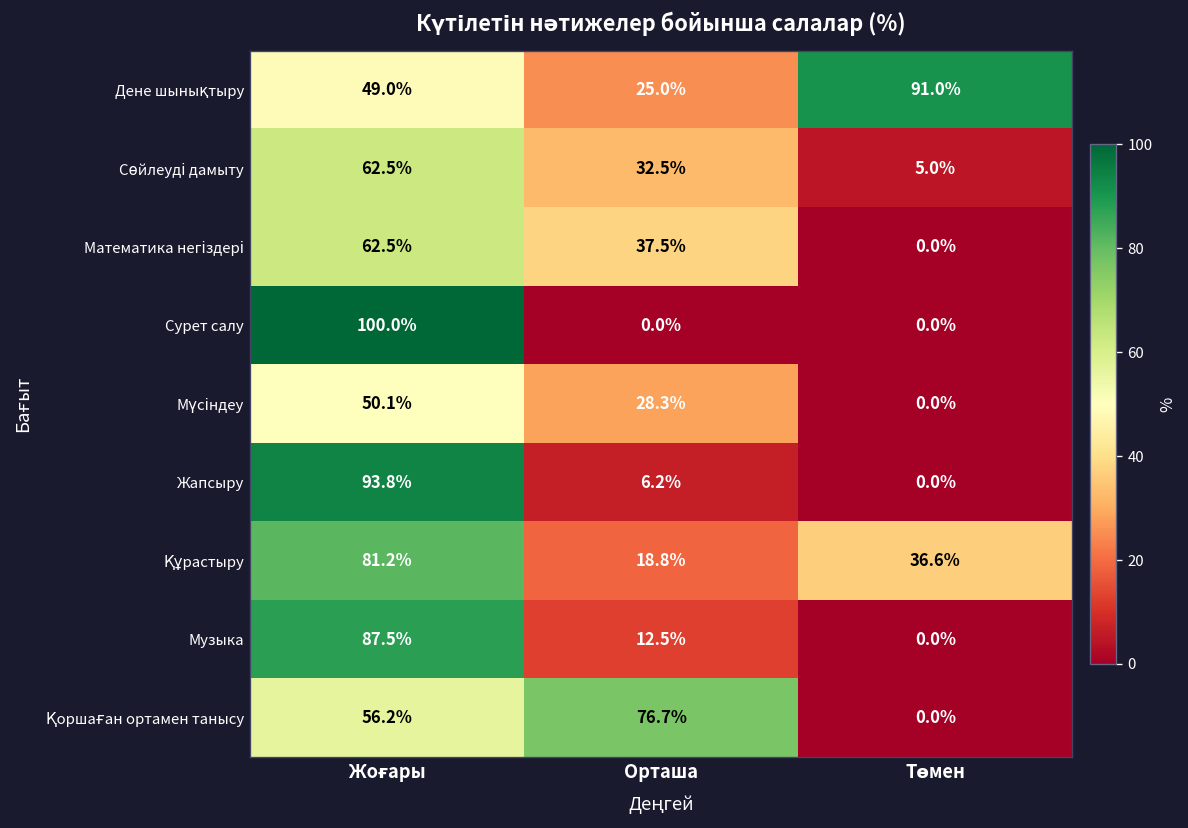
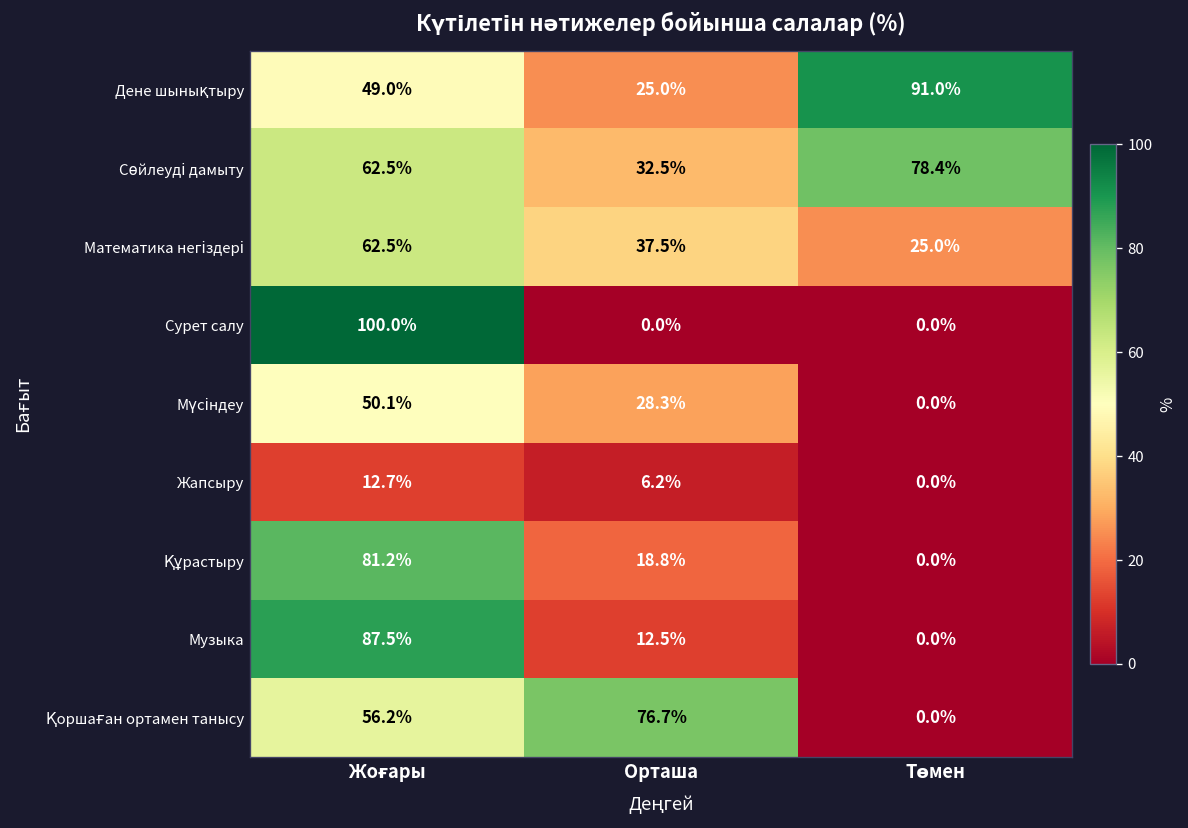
  {
    "Дене шынықтыру": {
      "Жоғары": "49.0%",
      "Орташа": "25.0%",
      "Төмен": "91.0%"
    },
    "Сөйлеуді дамыту": {
      "Жоғары": "62.5%",
      "Орташа": "32.5%",
-     "Төмен": "5.0%"
+     "Төмен": "78.4%"
    },
    "Математика негіздері": {
      "Жоғары": "62.5%",
      "Орташа": "37.5%",
-     "Төмен": "0.0%"
+     "Төмен": "25.0%"
    },
    "Сурет салу": {
      "Жоғары": "100.0%",
      "Орташа": "0.0%",
      "Төмен": "0.0%"
    },
    "Мүсіндеу": {
      "Жоғары": "50.1%",
      "Орташа": "28.3%",
      "Төмен": "0.0%"
    },
    "Жапсыру": {
-     "Жоғары": "93.8%",
+     "Жоғары": "12.7%",
      "Орташа": "6.2%",
      "Төмен": "0.0%"
    },
    "Құрастыру": {
      "Жоғары": "81.2%",
      "Орташа": "18.8%",
-     "Төмен": "36.6%"
+     "Төмен": "0.0%"
    },
    "Музыка": {
      "Жоғары": "87.5%",
      "Орташа": "12.5%",
      "Төмен": "0.0%"
    },
    "Қоршаған ортамен танысу": {
      "Жоғары": "56.2%",
      "Орташа": "76.7%",
      "Төмен": "0.0%"
    }
  }
